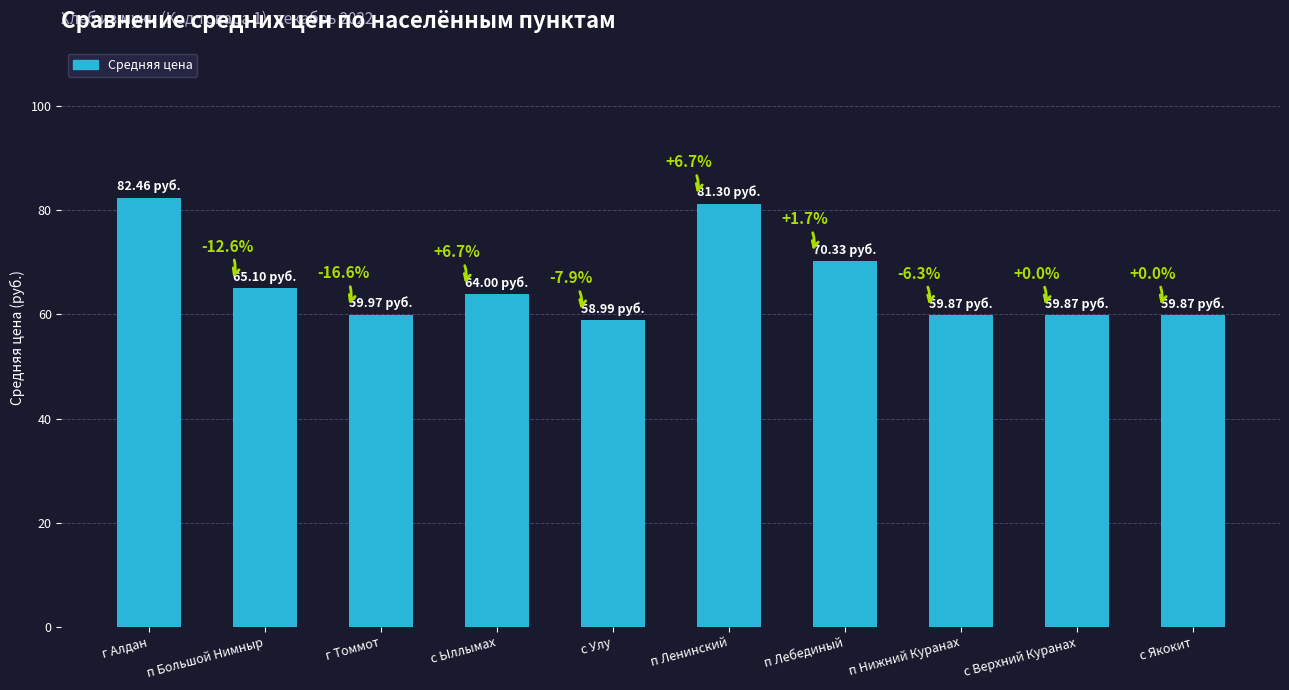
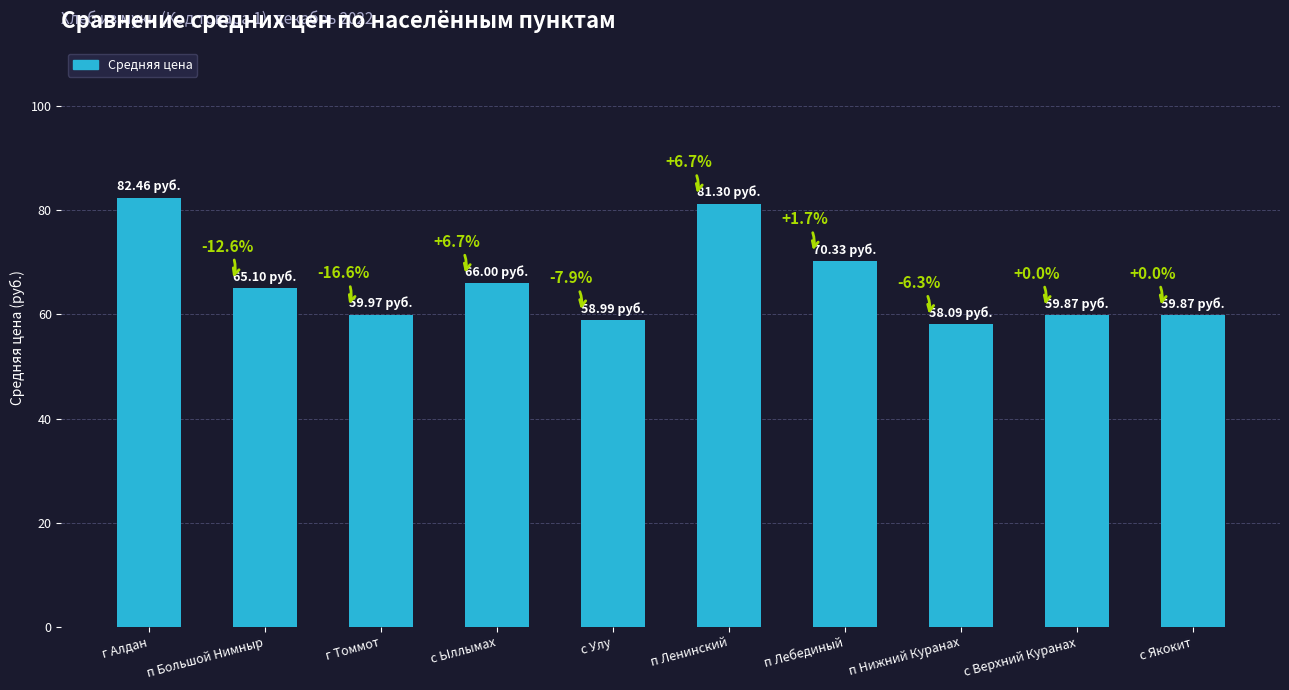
  {
    "г Алдан": 82.46,
    "п Большой Нимныр": 65.10,
    "г Томмот": 59.97,
-   "с Ыллымах": 64.00,
+   "с Ыллымах": 66.00,
    "с Улу": 58.99,
    "п Ленинский": 81.30,
    "п Лебединый": 70.33,
-   "п Нижний Куранах": 59.87,
+   "п Нижний Куранах": 58.09,
    "с Верхний Куранах": 59.87,
    "с Якокит": 59.87
  }
